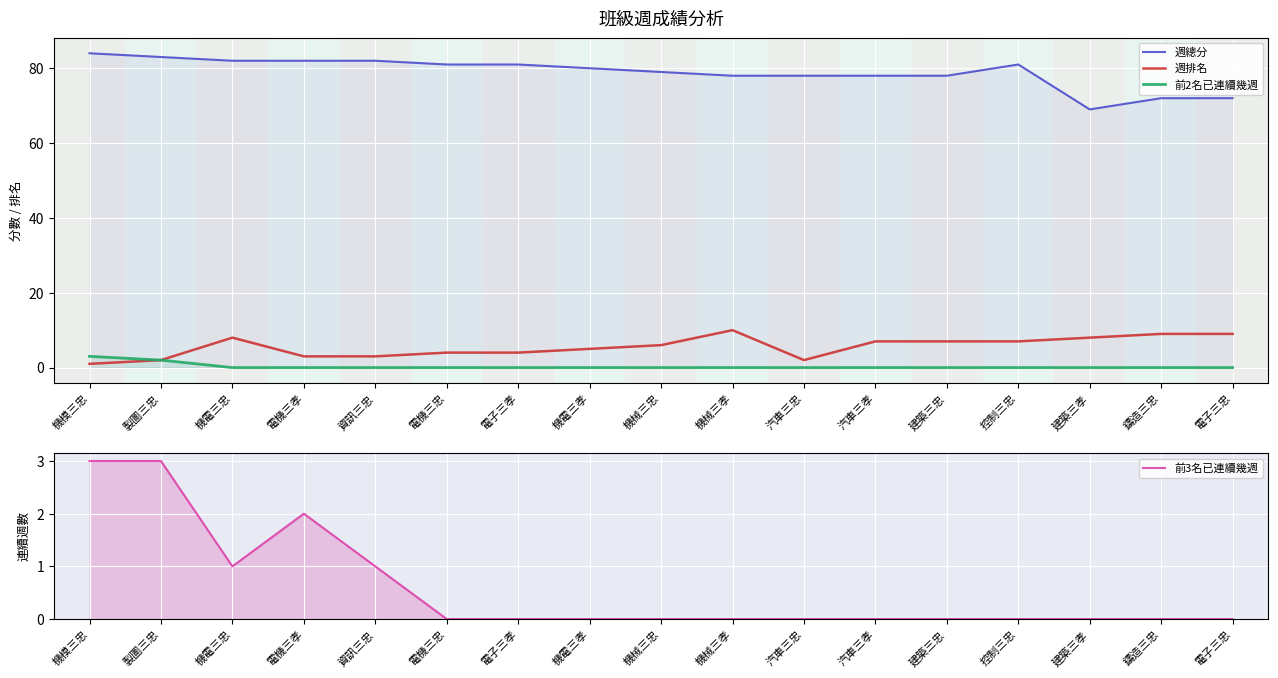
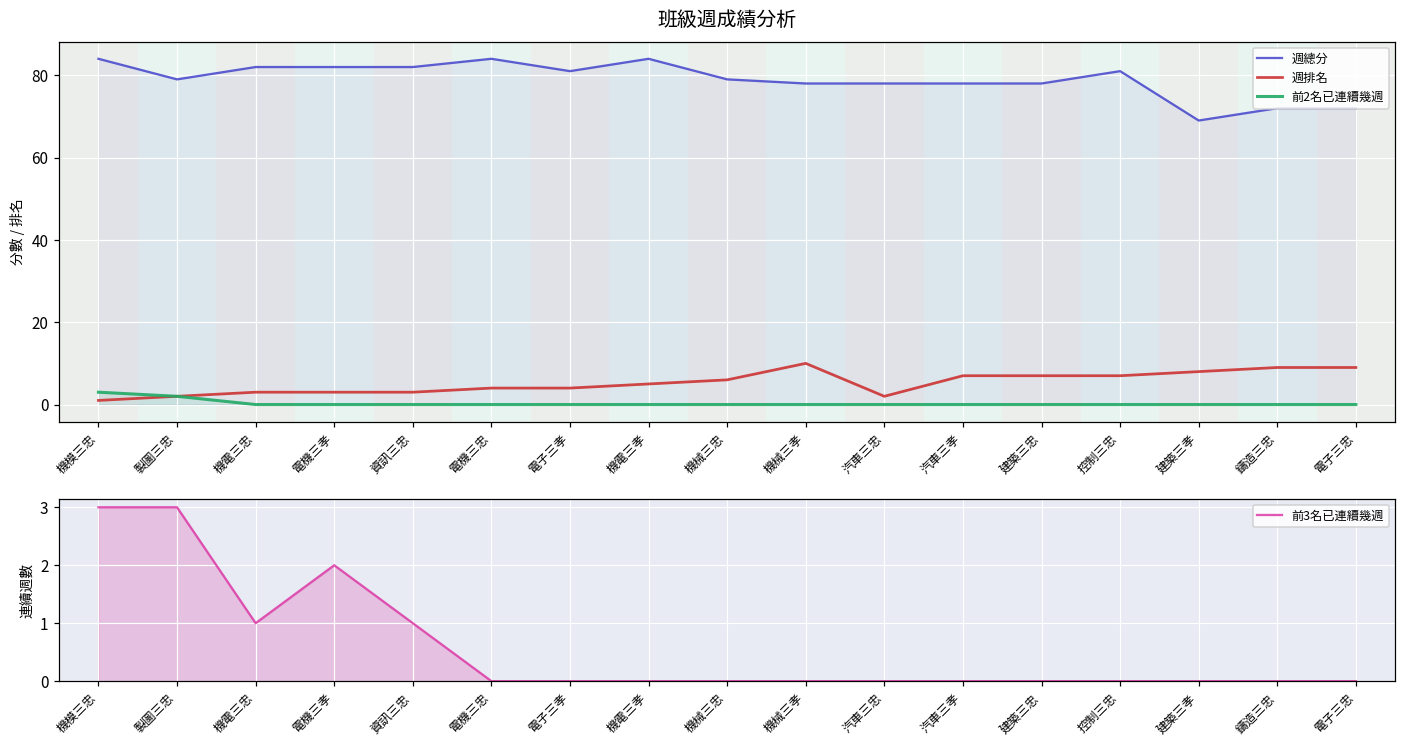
  {
    "班級週成績分析": {
      "週總分": {
        "機模三忠": 84,
-       "製圖三忠": 83,
+       "製圖三忠": 79,
        "機電三忠": 82,
        "電機三孝": 82,
        "資訊三忠": 82,
-       "電機三忠": 81,
+       "電機三忠": 84,
        "電子三孝": 81,
-       "機電三孝": 80,
+       "機電三孝": 84,
        "機械三忠": 79,
        "機械三孝": 78,
        "汽車三忠": 78,
        "汽車三孝": 78,
        "建築三忠": 78,
        "控制三忠": 81,
        "建築三孝": 69,
        "鑄造三忠": 72,
        "電子三忠": 72
      },
      "週排名": {
        "機模三忠": 1,
-       "機電三忠": 8,
+       "機電三忠": 3,
        "電機三孝": 3,
        "資訊三忠": 3,
        "電機三忠": 4,
        "電子三孝": 4,
        "機電三孝": 5,
        "機械三忠": 6,
        "機械三孝": 10,
        "汽車三忠": 2,
        "汽車三孝": 7,
        "建築三忠": 7,
        "控制三忠": 7,
        "建築三孝": 8,
        "鑄造三忠": 9,
        "電子三忠": 9
      },
      "前2名已連續幾週": {
        "機模三忠": 3,
        "機電三忠": 0,
        "電機三孝": 0,
        "資訊三忠": 0,
        "電機三忠": 0,
        "電子三孝": 0,
        "機電三孝": 0,
        "機械三忠": 0,
        "機械三孝": 0,
        "汽車三忠": 0,
        "汽車三孝": 0,
        "建築三忠": 0,
        "控制三忠": 0,
        "建築三孝": 0,
        "鑄造三忠": 0,
        "電子三忠": 0
      }
    }
  }
